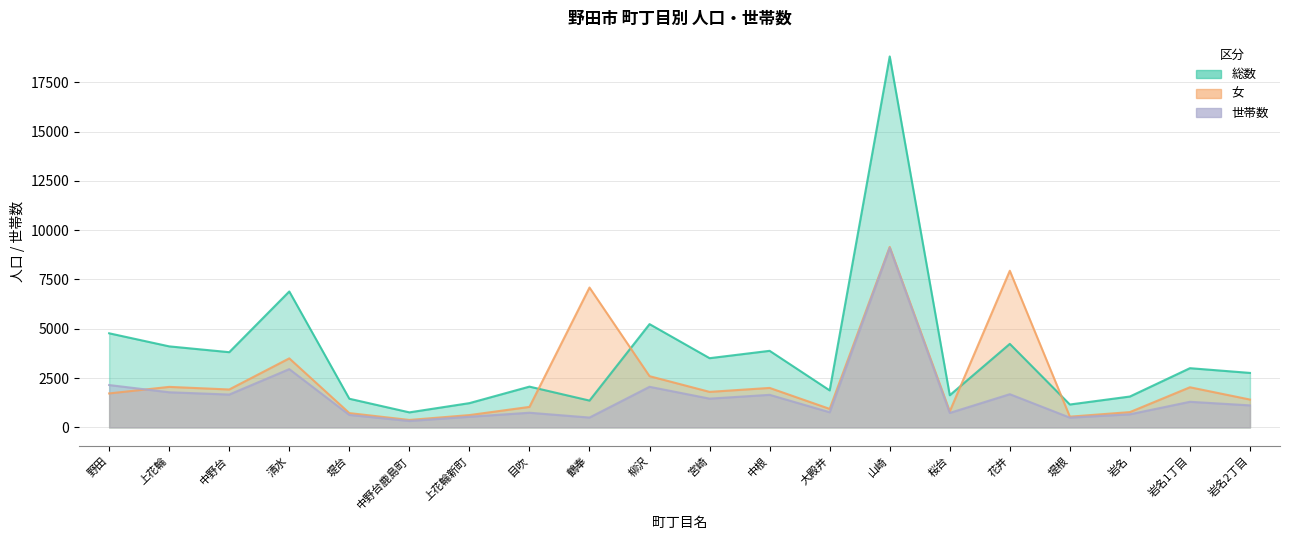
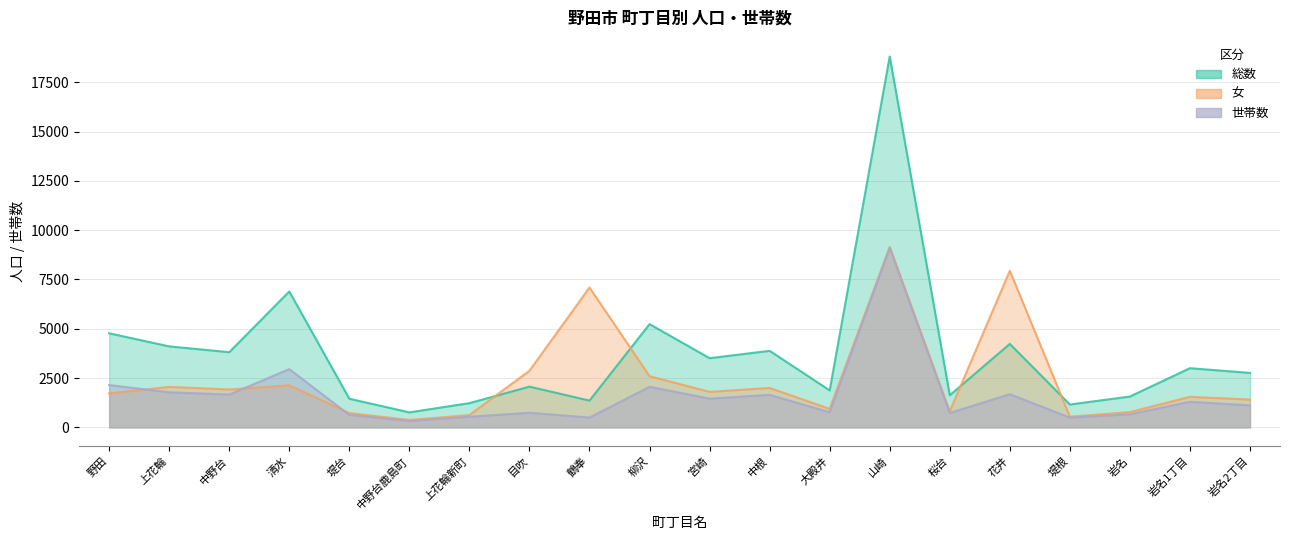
  {
    "女": {
      "野田": 1700,
      "上花輪": 2100,
      "中野台": 1900,
-     "清水": 3500,
-     "目吹": 1000,
+     "清水": 2100,
+     "目吹": 2900,
      "鶴奉": 7100,
      "柳沢": 2600,
      "宮崎": 1800,
      "中根": 2000,
      "大殿井": 900,
      "花井": 7900,
-     "岩名1丁目": 2000,
+     "岩名1丁目": 1600,
      "岩名2丁目": 1400
    }
  }
